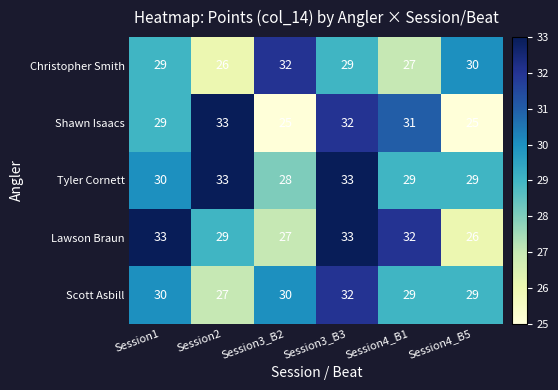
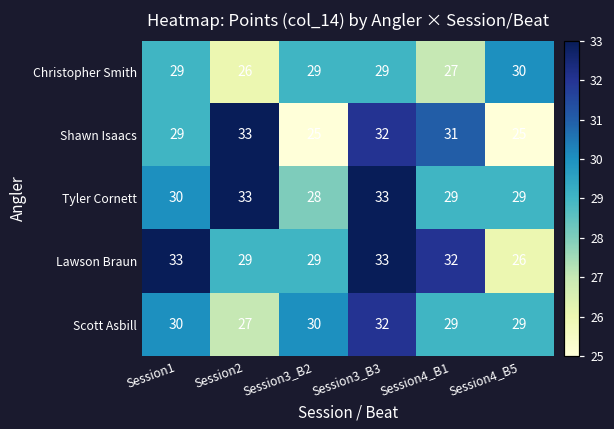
  {
    "Christopher Smith": {
      "Session1": 29,
      "Session2": 26,
-     "Session3_B2": 32,
+     "Session3_B2": 29,
      "Session3_B3": 29,
      "Session4_B1": 27,
      "Session4_B5": 30
    },
    "Shawn Isaacs": {
      "Session1": 29,
      "Session2": 33,
      "Session3_B3": 32,
      "Session4_B1": 31
    },
    "Tyler Cornett": {
      "Session1": 30,
      "Session2": 33,
      "Session3_B2": 28,
      "Session3_B3": 33,
      "Session4_B1": 29,
      "Session4_B5": 29
    },
    "Lawson Braun": {
      "Session1": 33,
      "Session2": 29,
-     "Session3_B2": 27,
+     "Session3_B2": 29,
      "Session3_B3": 33,
      "Session4_B1": 32,
      "Session4_B5": 26
    },
    "Scott Asbill": {
      "Session1": 30,
      "Session2": 27,
      "Session3_B2": 30,
      "Session3_B3": 32,
      "Session4_B1": 29,
      "Session4_B5": 29
    }
  }
